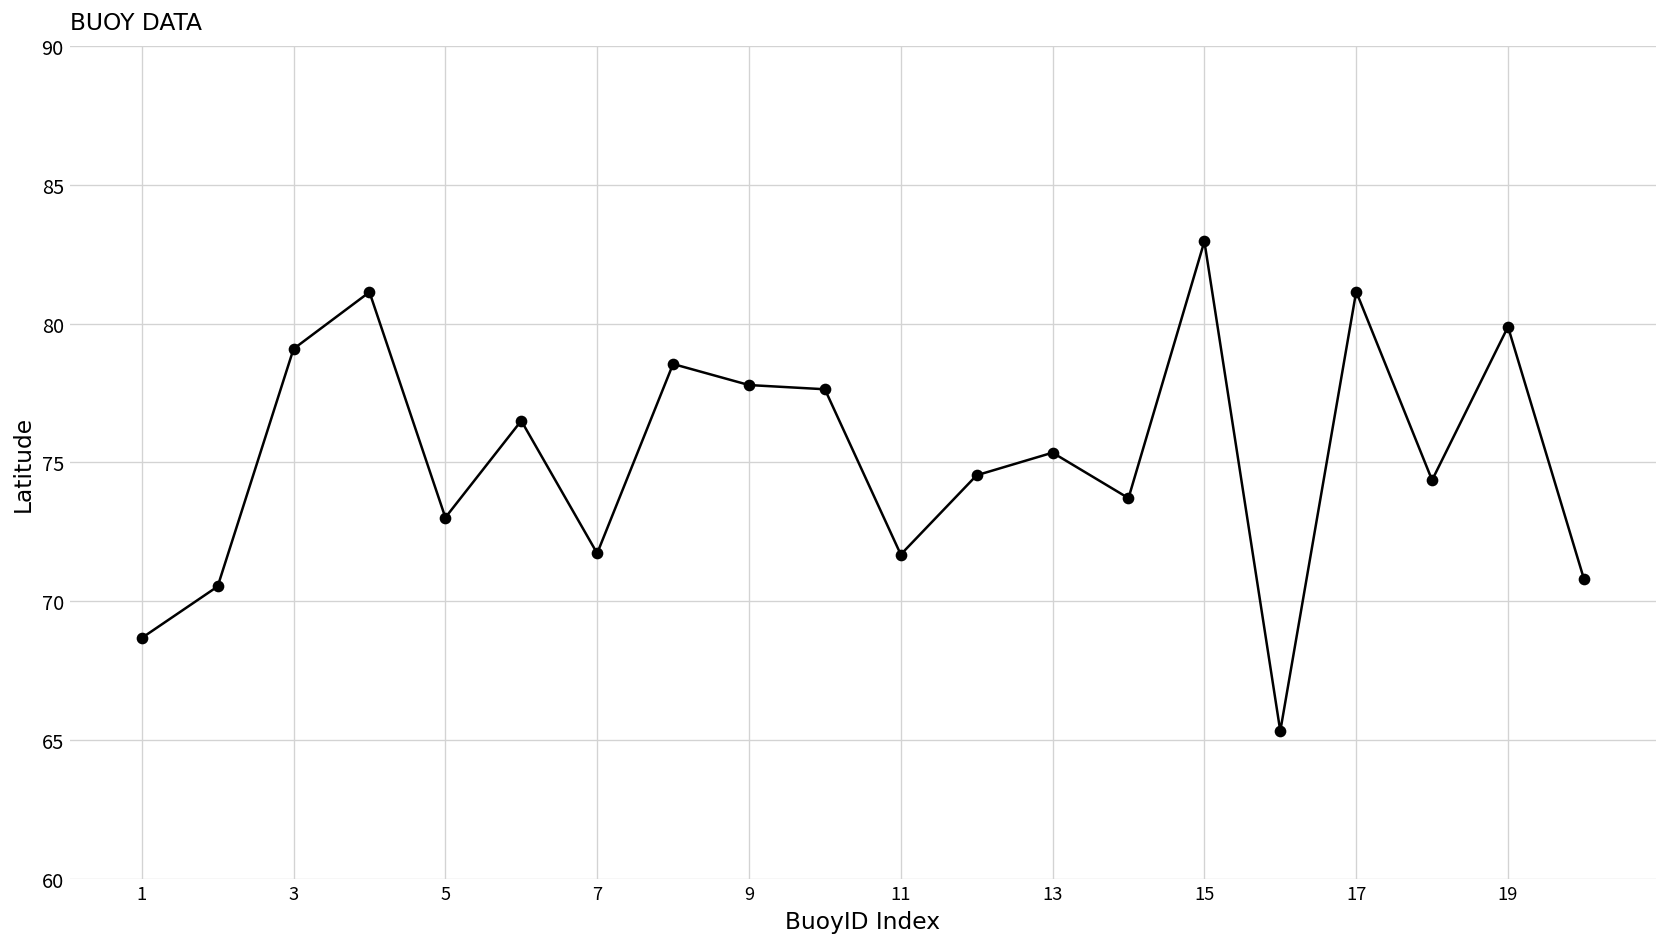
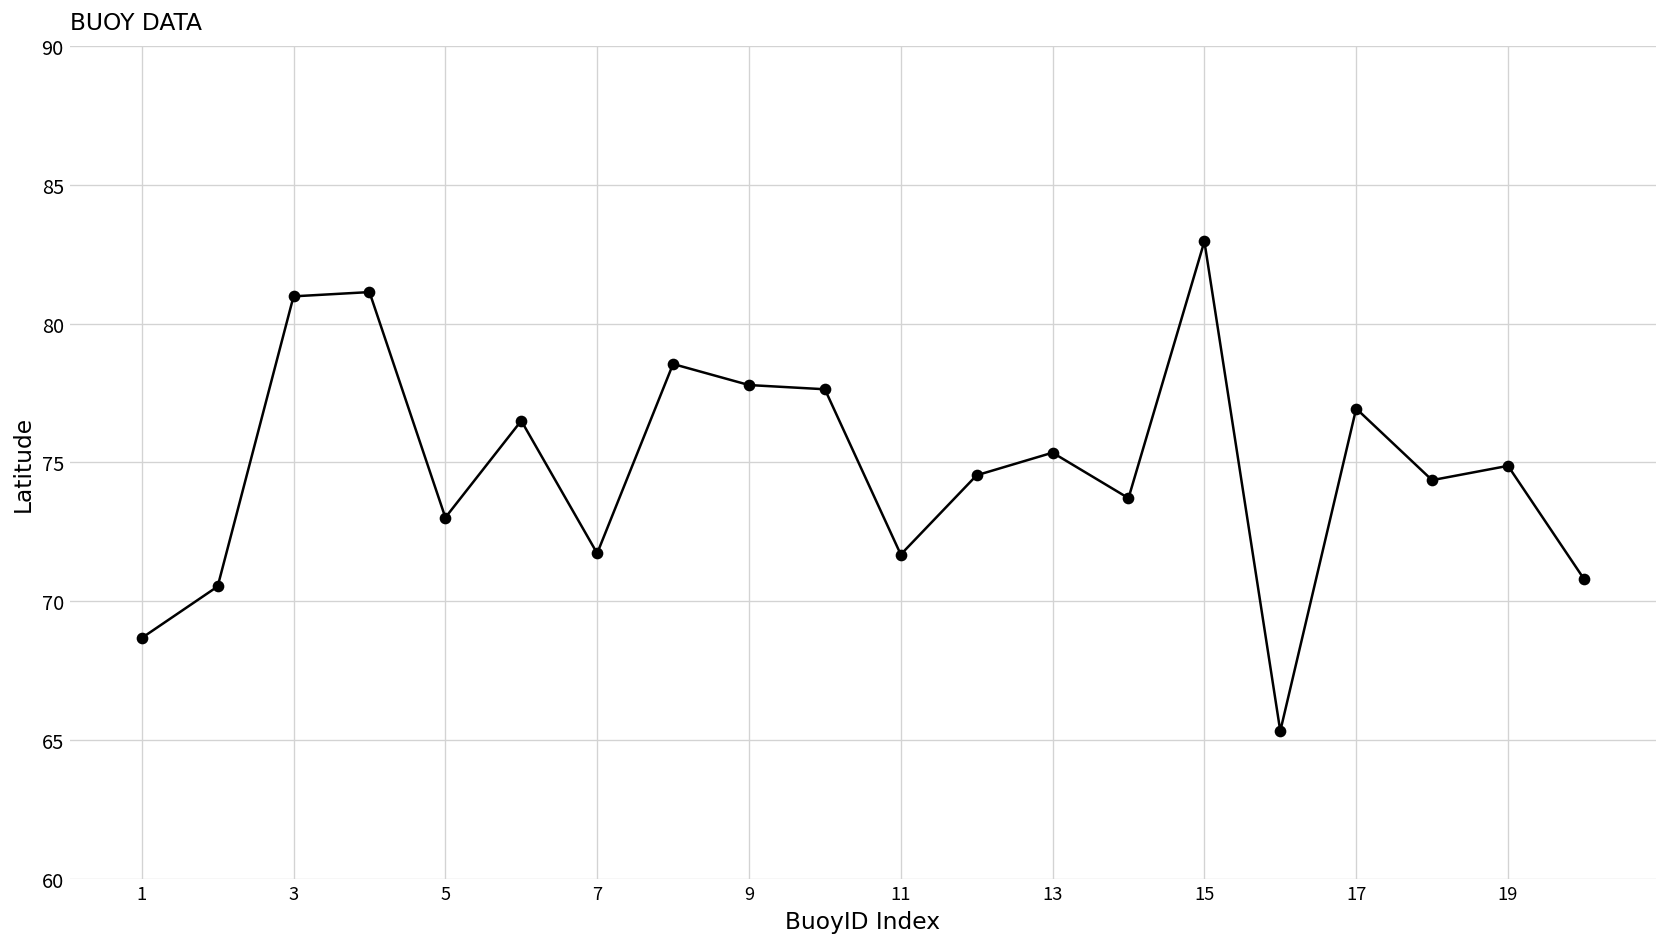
  {
    "1": 68.7,
-   "3": 79.1,
+   "3": 81.0,
    "5": 73.0,
    "7": 71.7,
    "9": 77.8,
    "11": 71.7,
    "13": 75.4,
    "15": 83.0,
-   "17": 81.2,
-   "19": 79.9
+   "17": 76.9,
+   "19": 74.9
  }
